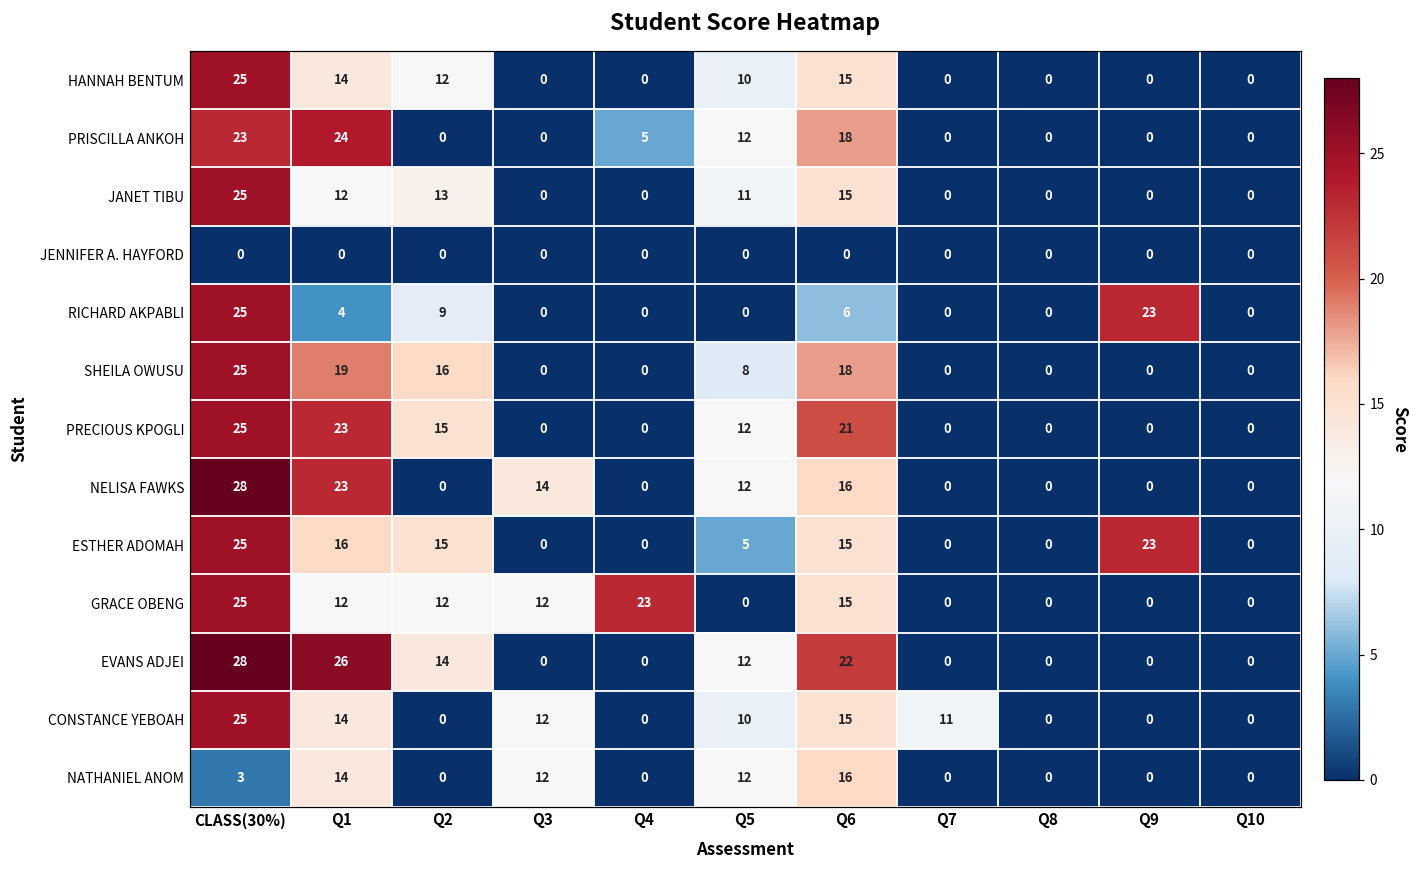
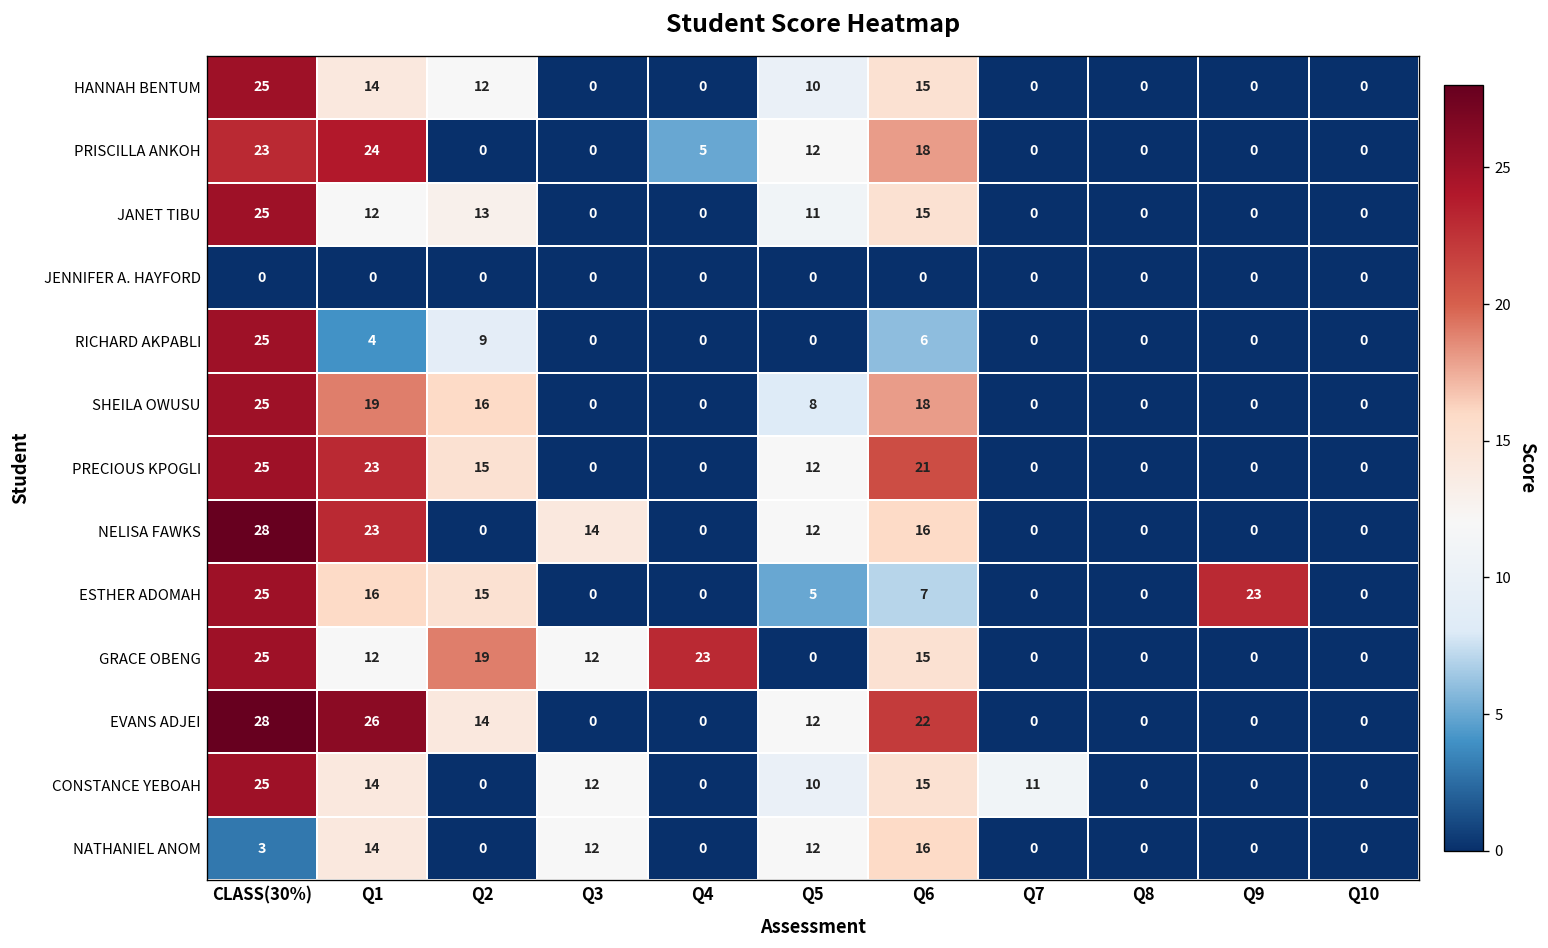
  {
    "HANNAH BENTUM": {
      "CLASS(30%)": 25,
      "Q1": 14,
      "Q2": 12,
      "Q3": 0,
      "Q4": 0,
      "Q5": 10,
      "Q6": 15,
      "Q7": 0,
      "Q8": 0,
      "Q9": 0,
      "Q10": 0
    },
    "PRISCILLA ANKOH": {
      "CLASS(30%)": 23,
      "Q1": 24,
      "Q2": 0,
      "Q3": 0,
      "Q4": 5,
      "Q5": 12,
      "Q6": 18,
      "Q7": 0,
      "Q8": 0,
      "Q9": 0,
      "Q10": 0
    },
    "JANET TIBU": {
      "CLASS(30%)": 25,
      "Q1": 12,
      "Q2": 13,
      "Q3": 0,
      "Q4": 0,
      "Q5": 11,
      "Q6": 15,
      "Q7": 0,
      "Q8": 0,
      "Q9": 0,
      "Q10": 0
    },
    "JENNIFER A. HAYFORD": {
      "CLASS(30%)": 0,
      "Q1": 0,
      "Q2": 0,
      "Q3": 0,
      "Q4": 0,
      "Q5": 0,
      "Q6": 0,
      "Q7": 0,
      "Q8": 0,
      "Q9": 0,
      "Q10": 0
    },
    "RICHARD AKPABLI": {
      "CLASS(30%)": 25,
      "Q1": 4,
      "Q2": 9,
      "Q3": 0,
      "Q4": 0,
      "Q5": 0,
      "Q6": 6,
      "Q7": 0,
      "Q8": 0,
-     "Q9": 23,
+     "Q9": 0,
      "Q10": 0
    },
    "SHEILA OWUSU": {
      "CLASS(30%)": 25,
      "Q1": 19,
      "Q2": 16,
      "Q3": 0,
      "Q4": 0,
      "Q5": 8,
      "Q6": 18,
      "Q7": 0,
      "Q8": 0,
      "Q9": 0,
      "Q10": 0
    },
    "PRECIOUS KPOGLI": {
      "CLASS(30%)": 25,
      "Q1": 23,
      "Q2": 15,
      "Q3": 0,
      "Q4": 0,
      "Q5": 12,
      "Q6": 21,
      "Q7": 0,
      "Q8": 0,
      "Q9": 0,
      "Q10": 0
    },
    "NELISA FAWKS": {
      "CLASS(30%)": 28,
      "Q1": 23,
      "Q2": 0,
      "Q3": 14,
      "Q4": 0,
      "Q5": 12,
      "Q6": 16,
      "Q7": 0,
      "Q8": 0,
      "Q9": 0,
      "Q10": 0
    },
    "ESTHER ADOMAH": {
      "CLASS(30%)": 25,
      "Q1": 16,
      "Q2": 15,
      "Q3": 0,
      "Q4": 0,
      "Q5": 5,
-     "Q6": 15,
+     "Q6": 7,
      "Q7": 0,
      "Q8": 0,
      "Q9": 23,
      "Q10": 0
    },
    "GRACE OBENG": {
      "CLASS(30%)": 25,
      "Q1": 12,
-     "Q2": 12,
+     "Q2": 19,
      "Q3": 12,
      "Q4": 23,
      "Q5": 0,
      "Q6": 15,
      "Q7": 0,
      "Q8": 0,
      "Q9": 0,
      "Q10": 0
    },
    "EVANS ADJEI": {
      "CLASS(30%)": 28,
      "Q1": 26,
      "Q2": 14,
      "Q3": 0,
      "Q4": 0,
      "Q5": 12,
      "Q6": 22,
      "Q7": 0,
      "Q8": 0,
      "Q9": 0,
      "Q10": 0
    },
    "CONSTANCE YEBOAH": {
      "CLASS(30%)": 25,
      "Q1": 14,
      "Q2": 0,
      "Q3": 12,
      "Q4": 0,
      "Q5": 10,
      "Q6": 15,
      "Q7": 11,
      "Q8": 0,
      "Q9": 0,
      "Q10": 0
    },
    "NATHANIEL ANOM": {
      "CLASS(30%)": 3,
      "Q1": 14,
      "Q2": 0,
      "Q3": 12,
      "Q4": 0,
      "Q5": 12,
      "Q6": 16,
      "Q7": 0,
      "Q8": 0,
      "Q9": 0,
      "Q10": 0
    }
  }
